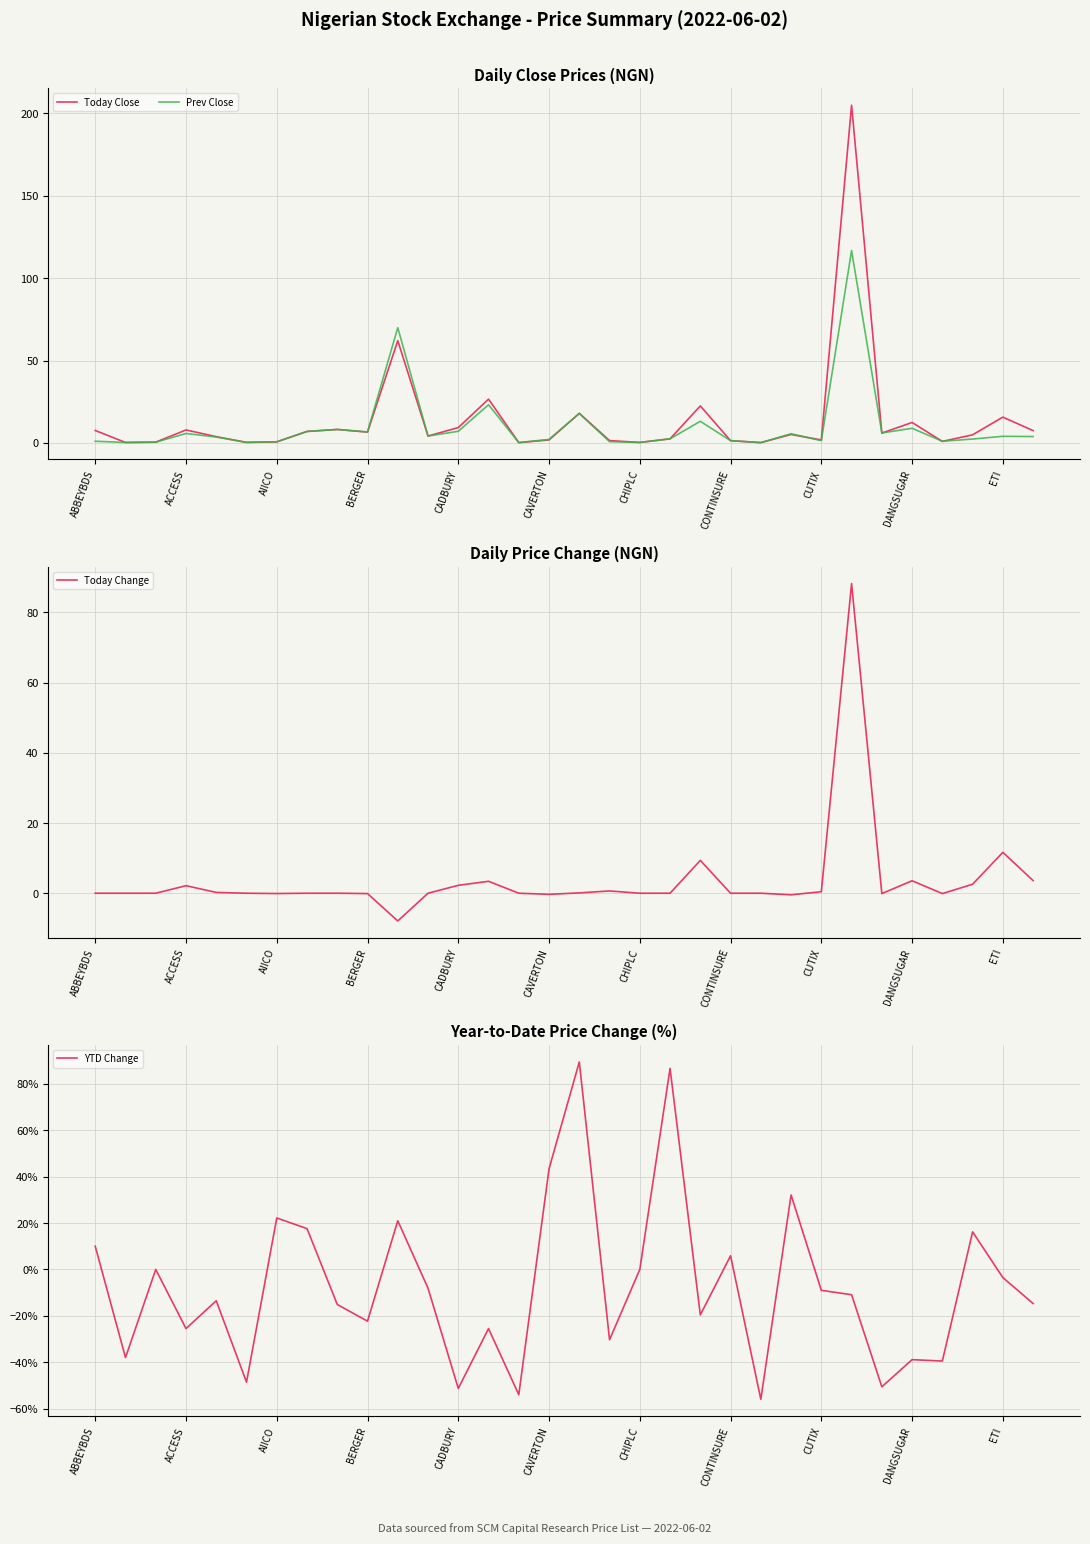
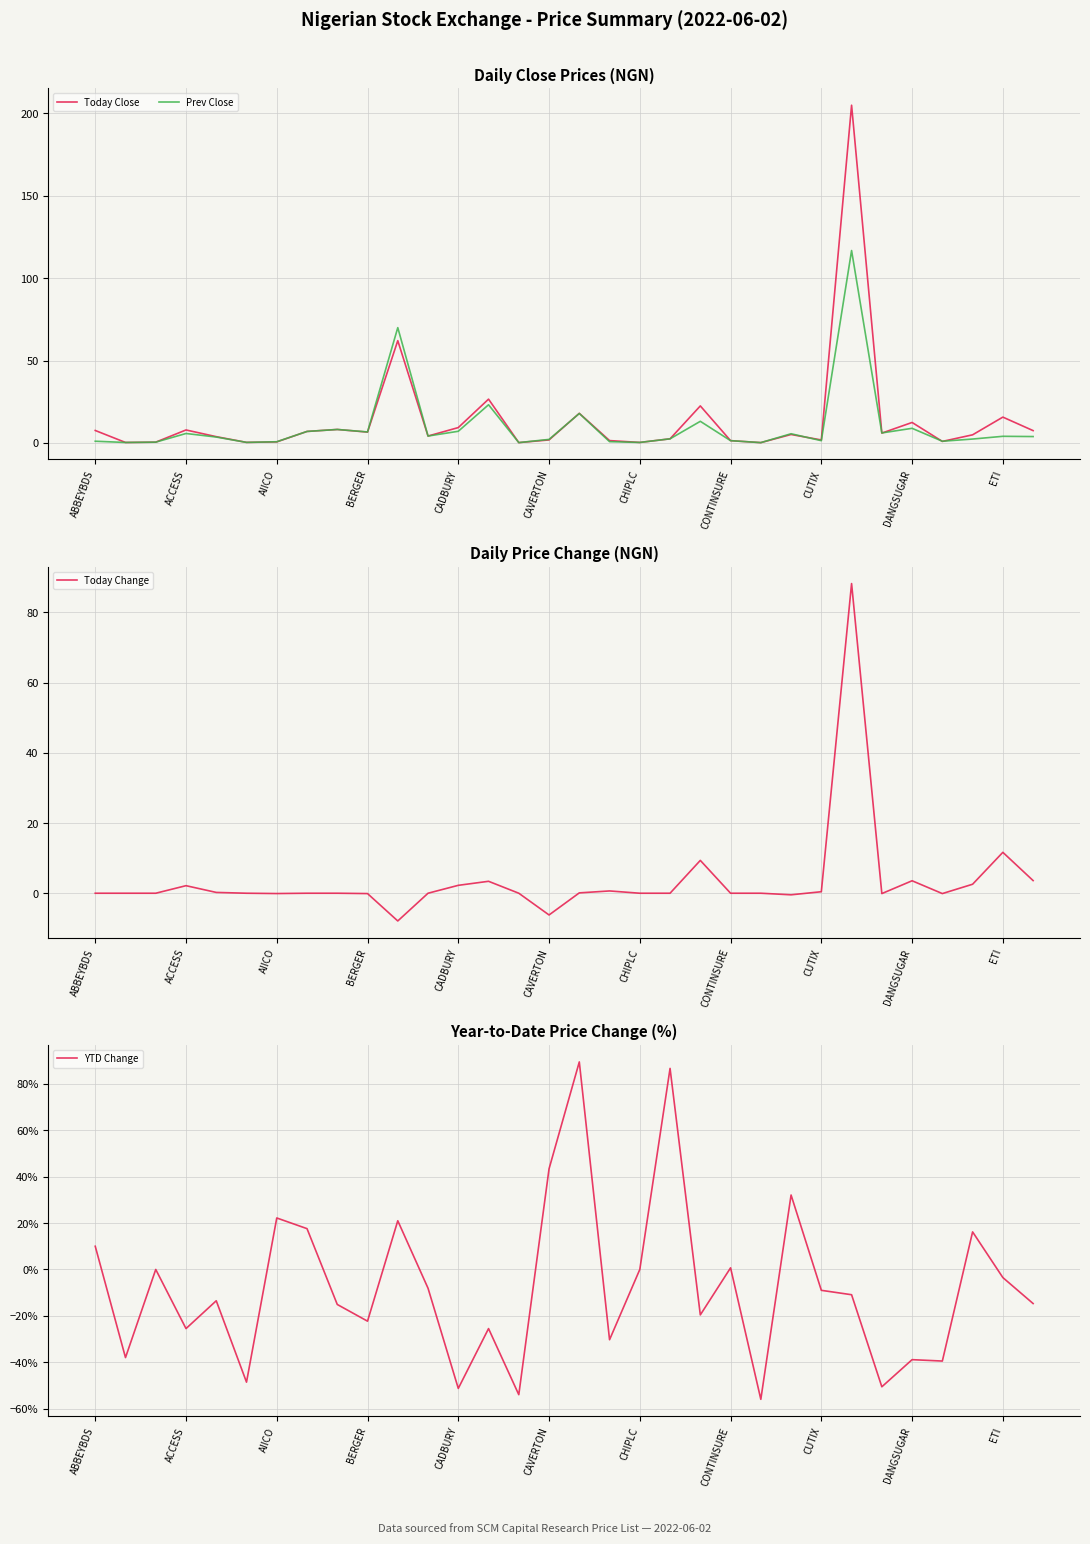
  {
    "Daily Close Prices (NGN)": {
      "Today Close": {
        "ABBEYBDS": "8",
        "ACCESS": "8",
        "CADBURY": "9",
        "DANGSUGAR": "12",
        "ETI": "16"
      },
      "Prev Close": {
        "ABBEYBDS": "1",
        "ACCESS": "6",
        "CADBURY": "7",
        "DANGSUGAR": "9",
        "ETI": "4"
      }
    },
    "Daily Price Change (NGN)": {
      "ABBEYBDS": "0",
      "ACCESS": "2",
      "AIICO": "0",
      "BERGER": "0",
      "CADBURY": "2",
-     "CAVERTON": "0",
+     "CAVERTON": "-6",
      "CHIPLC": "0",
      "CONTINSURE": "0",
      "CUTIX": "0",
      "DANGSUGAR": "4",
      "ETI": "12"
    },
    "Year-to-Date Price Change (%)": {
      "ABBEYBDS": "10%",
      "ACCESS": "-26%",
      "AIICO": "22%",
      "BERGER": "-22%",
      "CADBURY": "-51%",
      "CAVERTON": "43%",
      "CHIPLC": "0%",
-     "CONTINSURE": "6%",
+     "CONTINSURE": "1%",
      "CUTIX": "-9%",
      "DANGSUGAR": "-39%",
      "ETI": "-4%"
    }
  }
